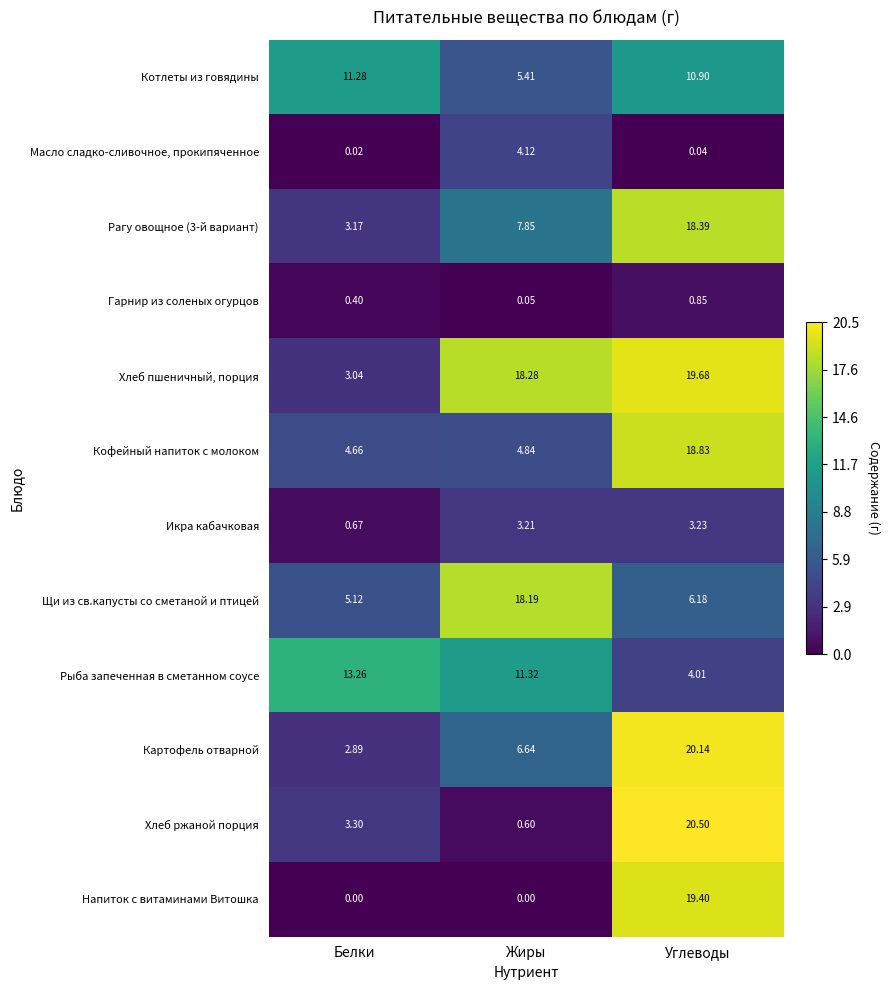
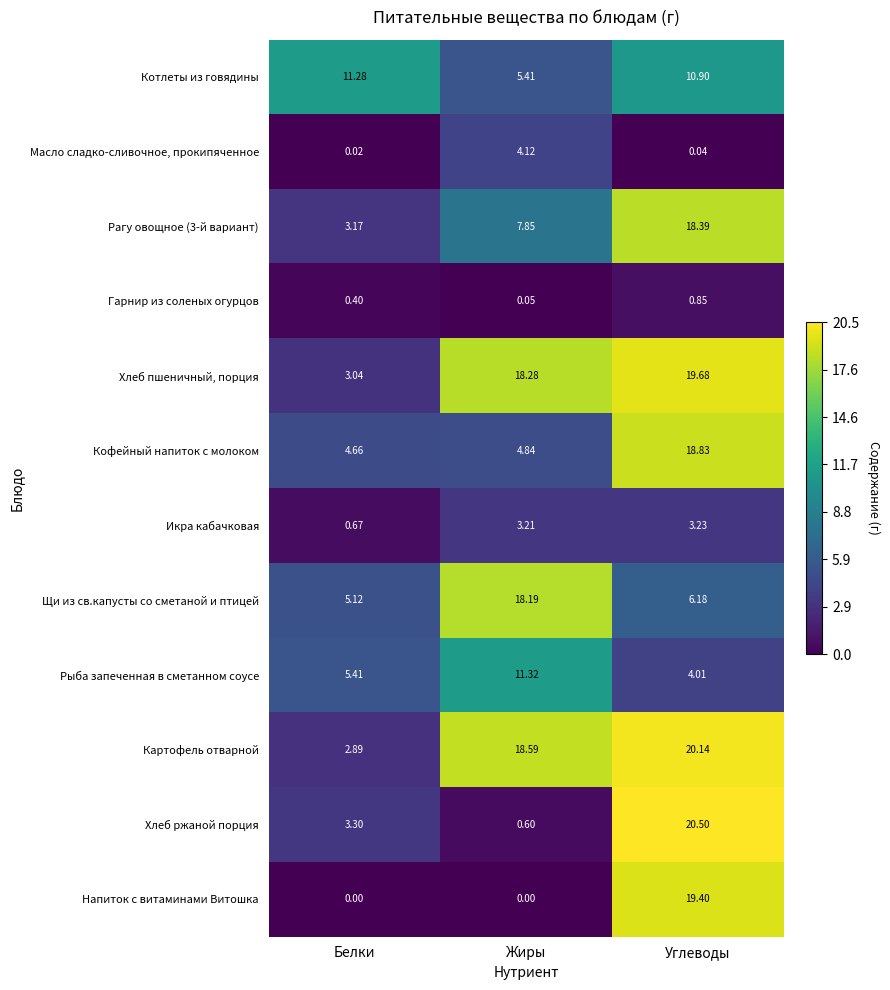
  {
    "Котлеты из говядины": {
      "Белки": 11.28,
      "Жиры": 5.41,
      "Углеводы": 10.90
    },
    "Масло сладко-сливочное, прокипяченное": {
      "Белки": 0.02,
      "Жиры": 4.12,
      "Углеводы": 0.04
    },
    "Рагу овощное (3-й вариант)": {
      "Белки": 3.17,
      "Жиры": 7.85,
      "Углеводы": 18.39
    },
    "Гарнир из соленых огурцов": {
      "Белки": 0.40,
      "Жиры": 0.05,
      "Углеводы": 0.85
    },
    "Хлеб пшеничный, порция": {
      "Белки": 3.04,
      "Жиры": 18.28,
      "Углеводы": 19.68
    },
    "Кофейный напиток с молоком": {
      "Белки": 4.66,
      "Жиры": 4.84,
      "Углеводы": 18.83
    },
    "Икра кабачковая": {
      "Белки": 0.67,
      "Жиры": 3.21,
      "Углеводы": 3.23
    },
    "Щи из св.капусты со сметаной и птицей": {
      "Белки": 5.12,
      "Жиры": 18.19,
      "Углеводы": 6.18
    },
    "Рыба запеченная в сметанном соусе": {
-     "Белки": 13.26,
+     "Белки": 5.41,
      "Жиры": 11.32,
      "Углеводы": 4.01
    },
    "Картофель отварной": {
      "Белки": 2.89,
-     "Жиры": 6.64,
+     "Жиры": 18.59,
      "Углеводы": 20.14
    },
    "Хлеб ржаной порция": {
      "Белки": 3.30,
      "Жиры": 0.60,
      "Углеводы": 20.50
    },
    "Напиток с витаминами Витошка": {
      "Белки": 0.00,
      "Жиры": 0.00,
      "Углеводы": 19.40
    }
  }
